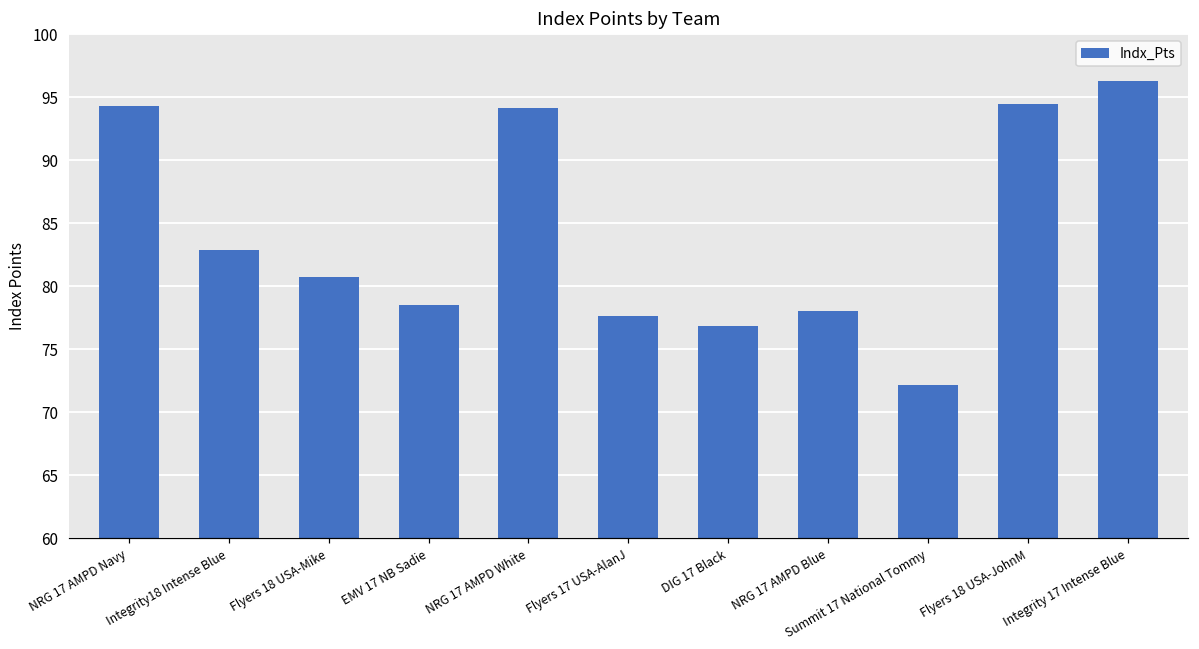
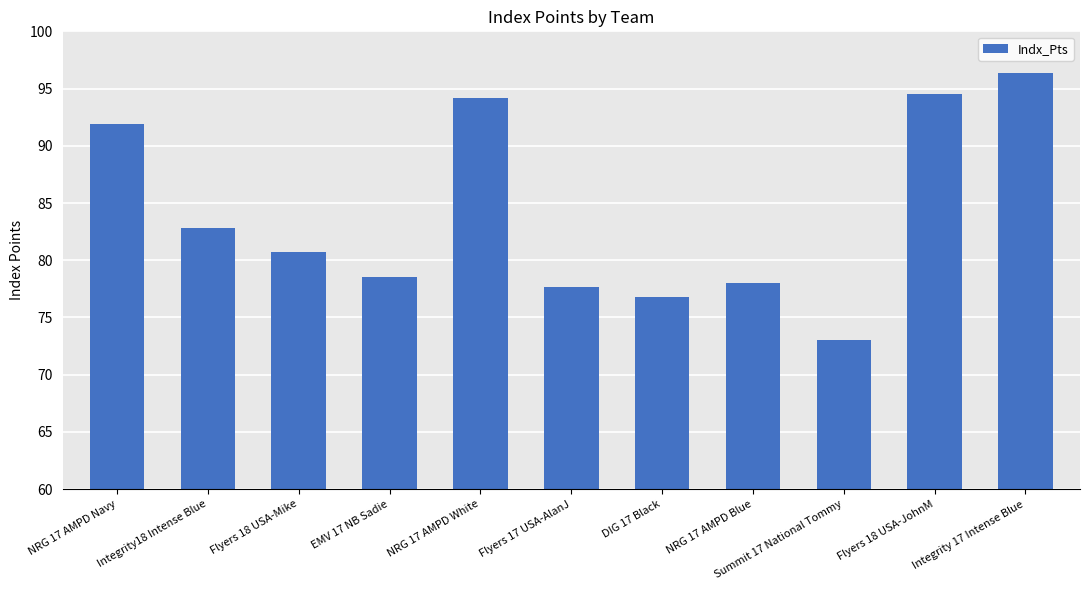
  {
-   "NRG 17 AMPD Navy": 94.3,
+   "NRG 17 AMPD Navy": 91.9,
    "Integrity18 Intense Blue": 82.9,
    "Flyers 18 USA-Mike": 80.8,
    "EMV 17 NB Sadie": 78.5,
    "NRG 17 AMPD White": 94.2,
    "Flyers 17 USA-AlanJ": 77.6,
    "DIG 17 Black": 76.8,
    "NRG 17 AMPD Blue": 78.0,
-   "Summit 17 National Tommy": 72.2,
+   "Summit 17 National Tommy": 73.0,
    "Flyers 18 USA-JohnM": 94.5,
    "Integrity 17 Intense Blue": 96.3
  }
